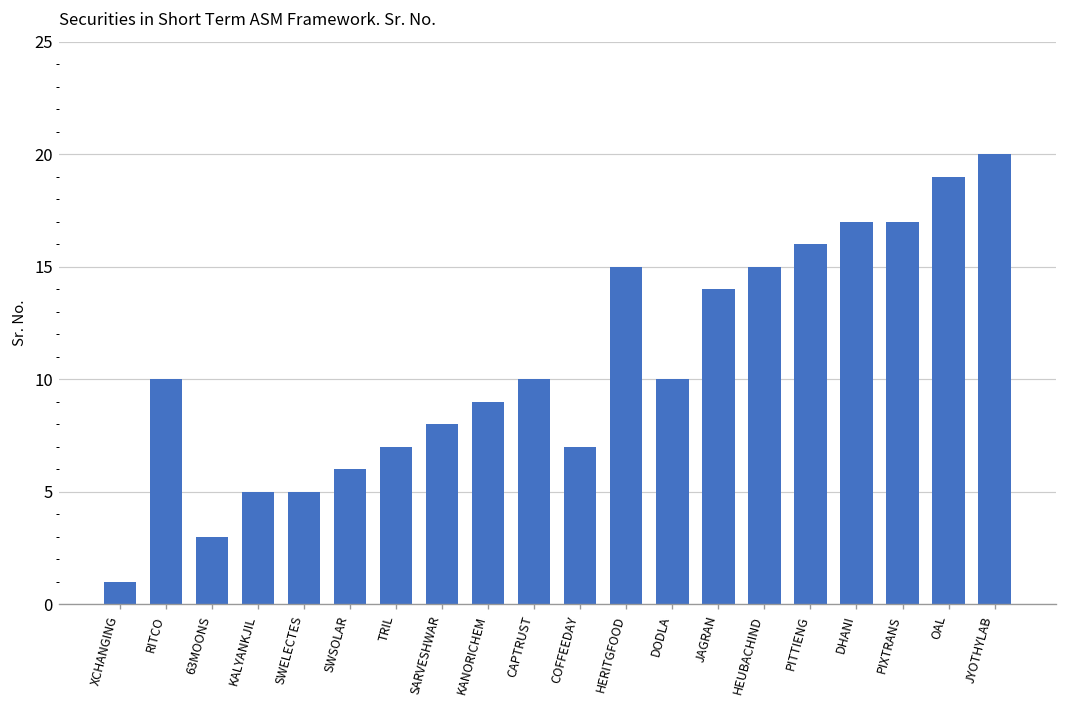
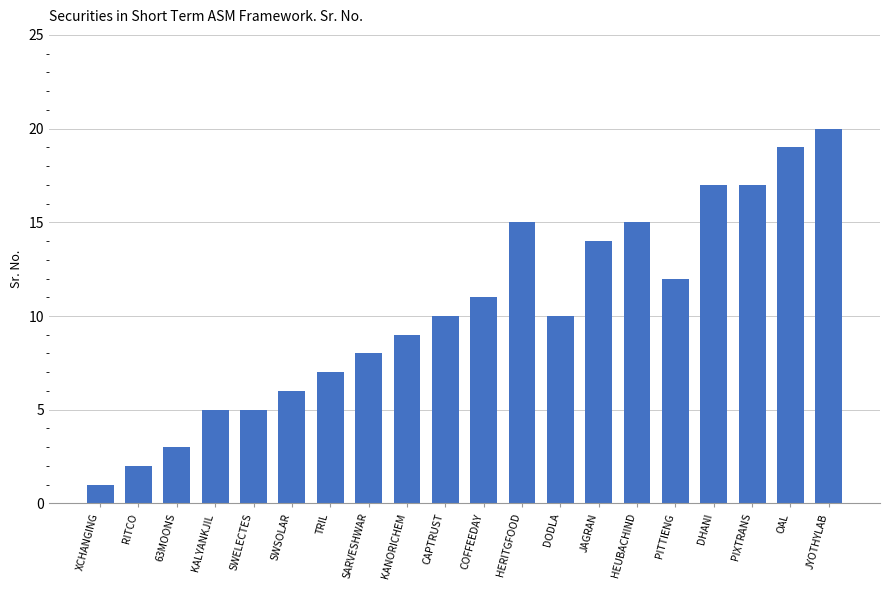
  {
    "XCHANGING": 1,
-   "RITCO": 10,
+   "RITCO": 2,
    "63MOONS": 3,
    "KALYANKJIL": 5,
    "SWELECTES": 5,
    "SWSOLAR": 6,
    "TRIL": 7,
    "SARVESHWAR": 8,
    "KANORICHEM": 9,
    "CAPTRUST": 10,
-   "COFFEEDAY": 7,
+   "COFFEEDAY": 11,
    "HERITGFOOD": 15,
    "DODLA": 10,
    "JAGRAN": 14,
    "HEUBACHIND": 15,
-   "PITTIENG": 16,
+   "PITTIENG": 12,
    "DHANI": 17,
    "PIXTRANS": 17,
    "OAL": 19,
    "JYOTHYLAB": 20
  }
